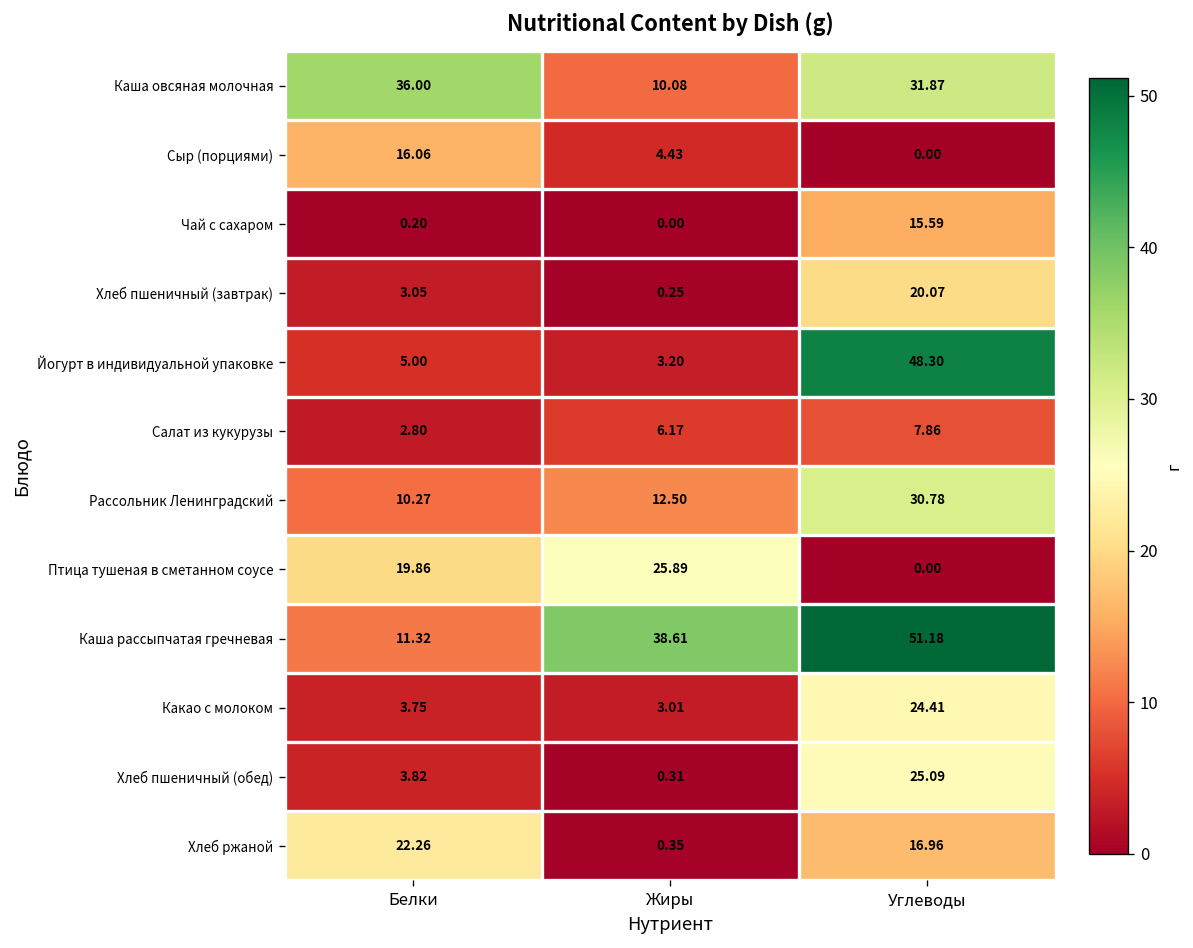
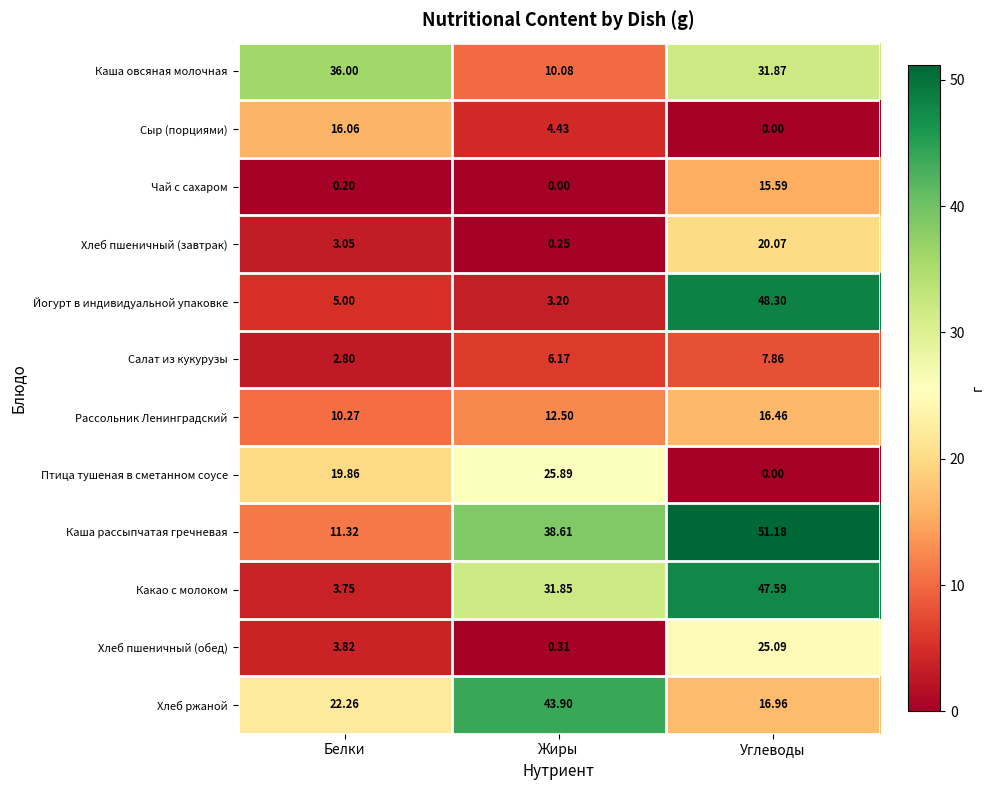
  {
    "Каша овсяная молочная": {
      "Белки": 36.00,
      "Жиры": 10.08,
      "Углеводы": 31.87
    },
    "Сыр (порциями)": {
      "Белки": 16.06,
      "Жиры": 4.43,
      "Углеводы": 0.00
    },
    "Чай с сахаром": {
      "Белки": 0.20,
      "Жиры": 0.00,
      "Углеводы": 15.59
    },
    "Хлеб пшеничный (завтрак)": {
      "Белки": 3.05,
      "Жиры": 0.25,
      "Углеводы": 20.07
    },
    "Йогурт в индивидуальной упаковке": {
      "Белки": 5.00,
      "Жиры": 3.20,
      "Углеводы": 48.30
    },
    "Салат из кукурузы": {
      "Белки": 2.80,
      "Жиры": 6.17,
      "Углеводы": 7.86
    },
    "Рассольник Ленинградский": {
      "Белки": 10.27,
      "Жиры": 12.50,
-     "Углеводы": 30.78
+     "Углеводы": 16.46
    },
    "Птица тушеная в сметанном соусе": {
      "Белки": 19.86,
      "Жиры": 25.89,
      "Углеводы": 0.00
    },
    "Каша рассыпчатая гречневая": {
      "Белки": 11.32,
      "Жиры": 38.61,
      "Углеводы": 51.18
    },
    "Какао с молоком": {
      "Белки": 3.75,
-     "Жиры": 3.01,
-     "Углеводы": 24.41
+     "Жиры": 31.85,
+     "Углеводы": 47.59
    },
    "Хлеб пшеничный (обед)": {
      "Белки": 3.82,
      "Жиры": 0.31,
      "Углеводы": 25.09
    },
    "Хлеб ржаной": {
      "Белки": 22.26,
-     "Жиры": 0.35,
+     "Жиры": 43.90,
      "Углеводы": 16.96
    }
  }
